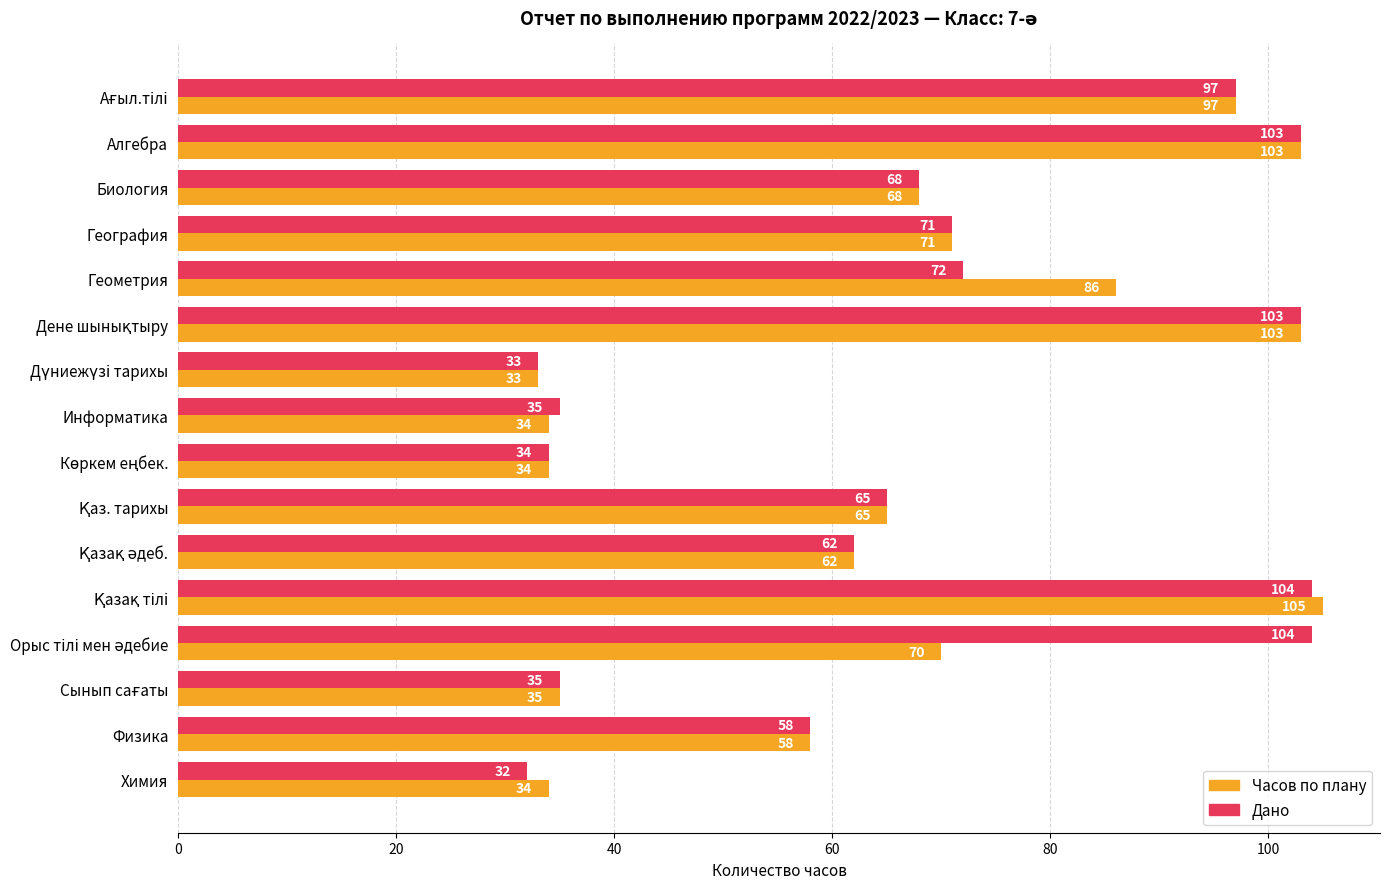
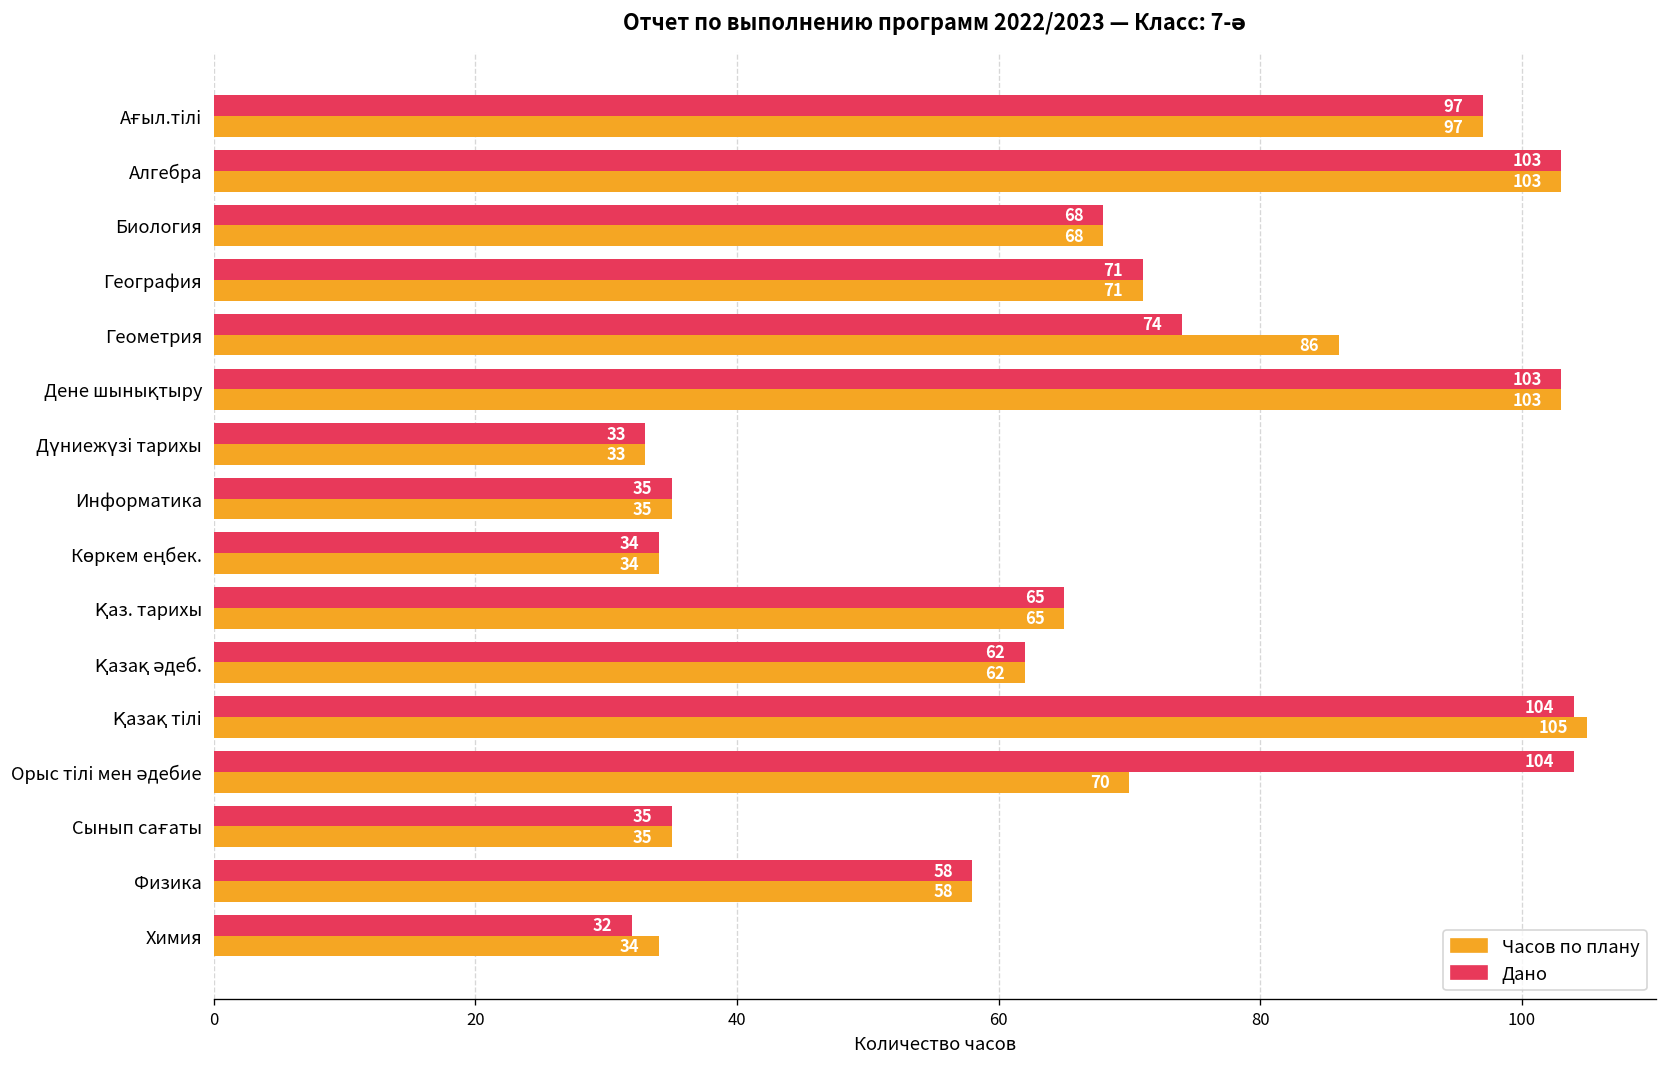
  {
    "Часов по плану": {
      "Ағыл.тілі": 97,
      "Алгебра": 103,
      "Биология": 68,
      "География": 71,
      "Геометрия": 86,
      "Дене шынықтыру": 103,
      "Дүниежүзі тарихы": 33,
-     "Информатика": 34,
+     "Информатика": 35,
      "Көркем еңбек.": 34,
      "Қаз. тарихы": 65,
      "Қазақ әдеб.": 62,
      "Қазақ тілі": 105,
      "Орыс тілі мен әдебие": 70,
      "Сынып сағаты": 35,
      "Физика": 58,
      "Химия": 34
    },
    "Дано": {
      "Ағыл.тілі": 97,
      "Алгебра": 103,
      "Биология": 68,
      "География": 71,
-     "Геометрия": 72,
+     "Геометрия": 74,
      "Дене шынықтыру": 103,
      "Дүниежүзі тарихы": 33,
      "Информатика": 35,
      "Көркем еңбек.": 34,
      "Қаз. тарихы": 65,
      "Қазақ әдеб.": 62,
      "Қазақ тілі": 104,
      "Орыс тілі мен әдебие": 104,
      "Сынып сағаты": 35,
      "Физика": 58,
      "Химия": 32
    }
  }
